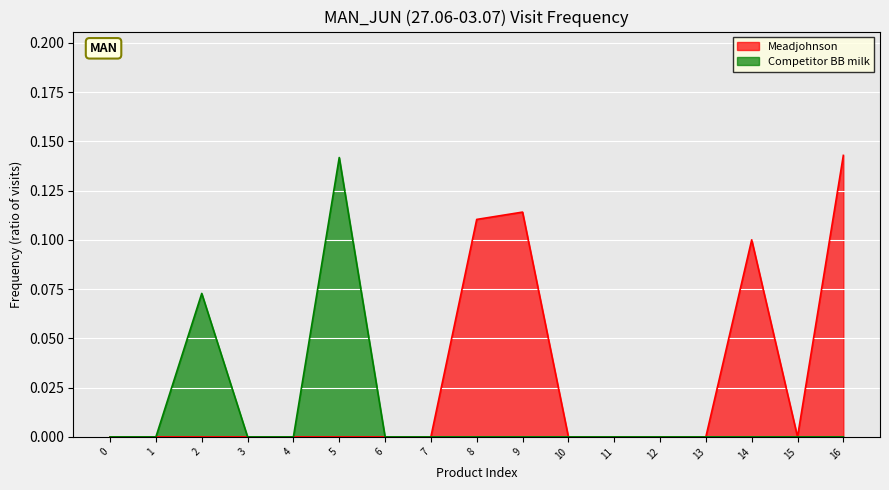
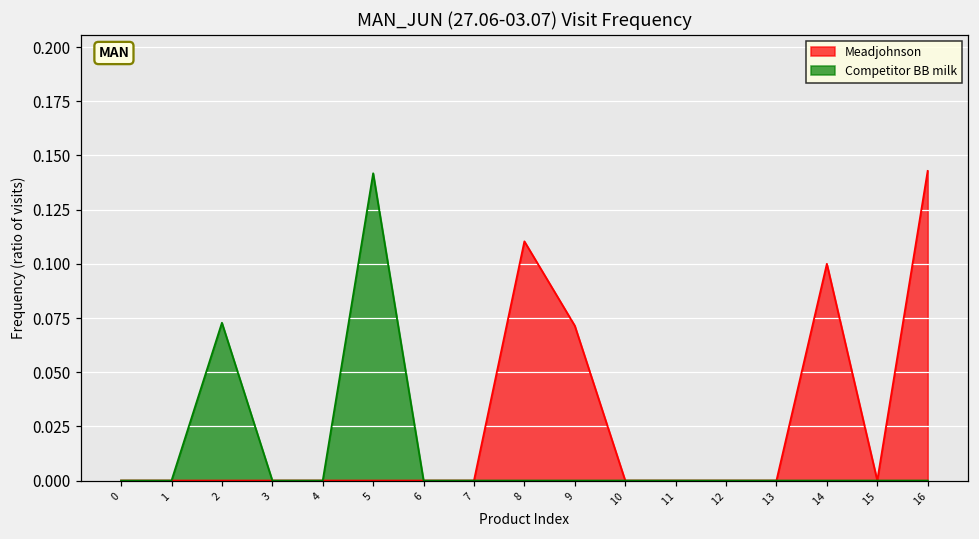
  {
    "Meadjohnson": {
      "2": 0.000,
      "5": 0.000,
      "8": 0.110,
-     "9": 0.114,
+     "9": 0.071,
      "14": 0.100,
      "16": 0.143
    },
    "Competitor BB milk": {
      "2": 0.073,
      "5": 0.142,
      "8": 0.000,
      "9": 0.000,
      "14": 0.000,
      "16": 0.000
    }
  }
